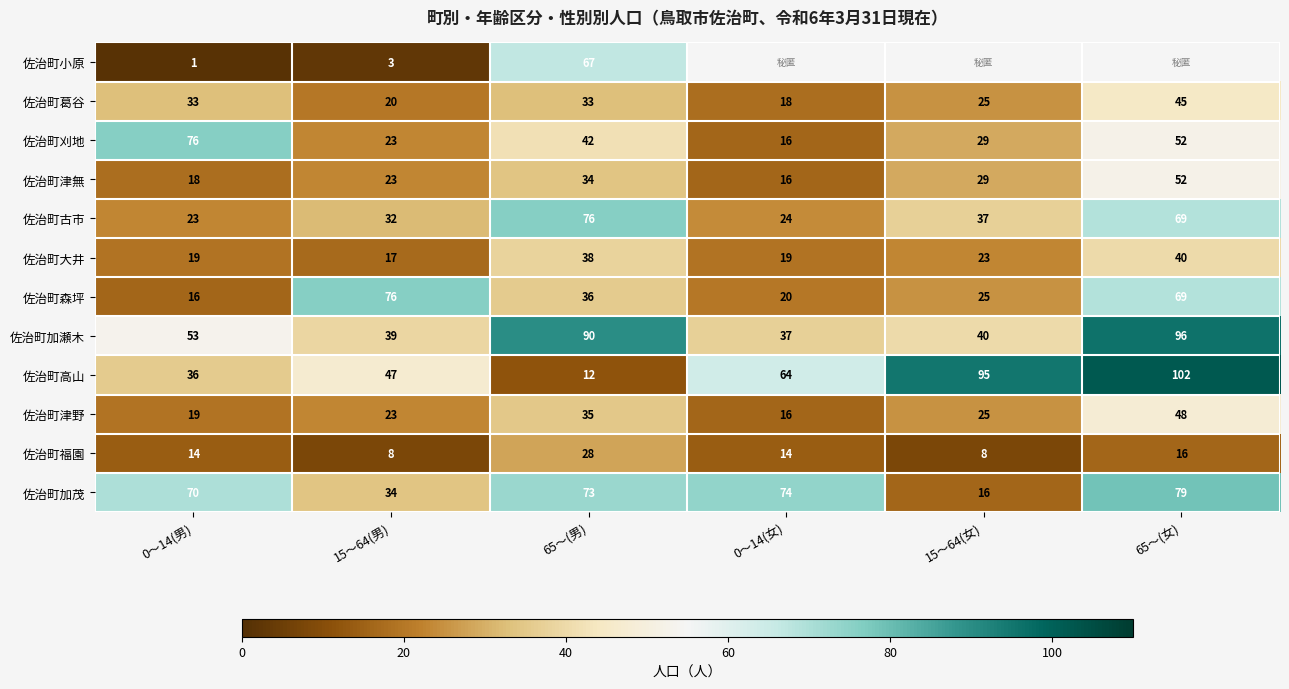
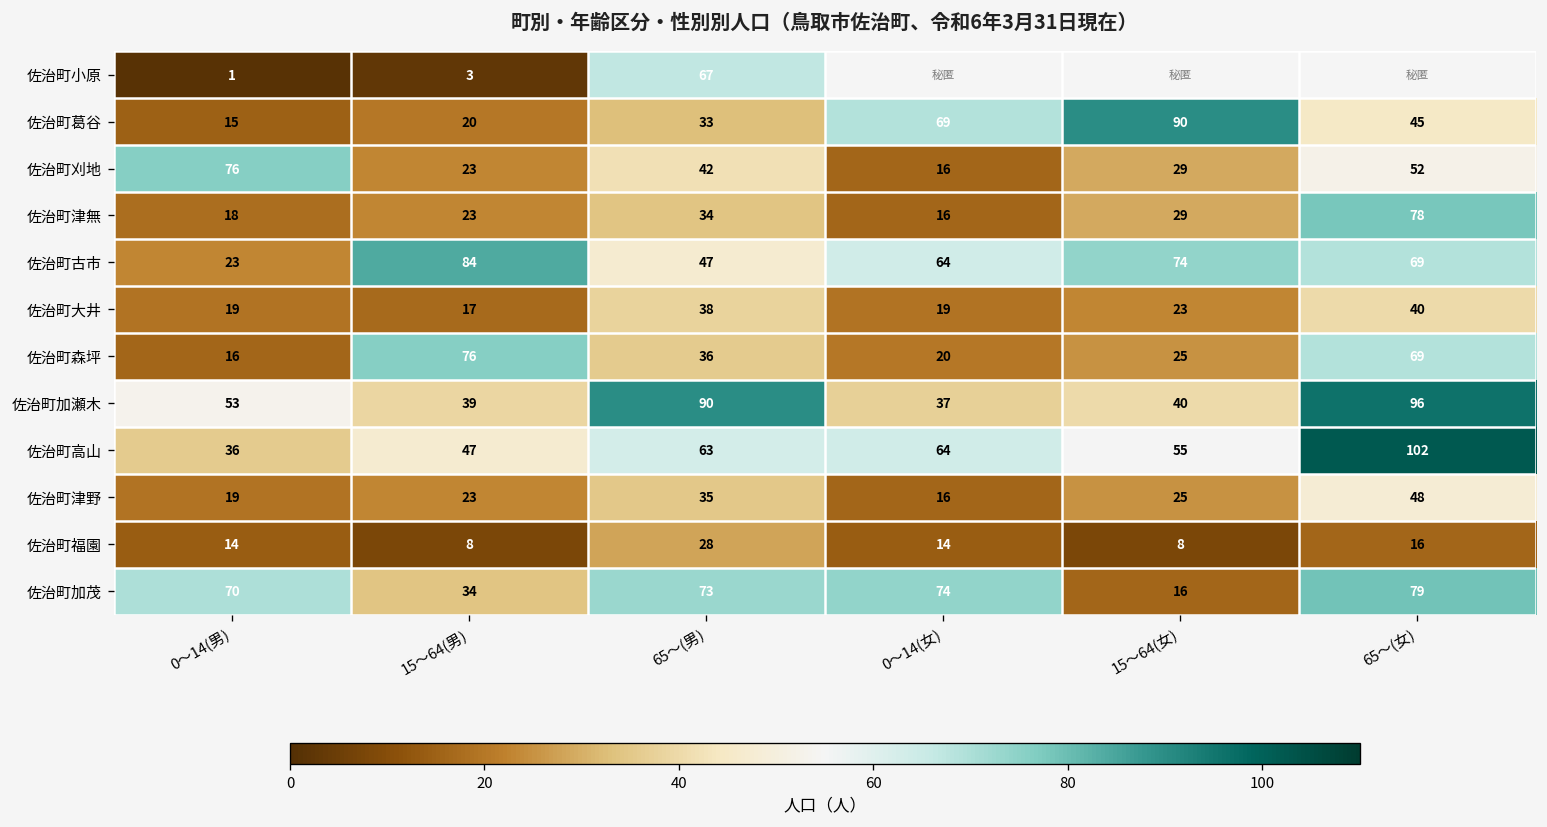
  {
    "佐治町小原": {
      "0～14(男)": 1,
      "15～64(男)": 3,
      "65～(男)": 67
    },
    "佐治町葛谷": {
-     "0～14(男)": 33,
+     "0～14(男)": 15,
      "15～64(男)": 20,
      "65～(男)": 33,
-     "0～14(女)": 18,
-     "15～64(女)": 25,
+     "0～14(女)": 69,
+     "15～64(女)": 90,
      "65～(女)": 45
    },
    "佐治町刈地": {
      "0～14(男)": 76,
      "15～64(男)": 23,
      "65～(男)": 42,
      "0～14(女)": 16,
      "15～64(女)": 29,
      "65～(女)": 52
    },
    "佐治町津無": {
      "0～14(男)": 18,
      "15～64(男)": 23,
      "65～(男)": 34,
      "0～14(女)": 16,
      "15～64(女)": 29,
-     "65～(女)": 52
+     "65～(女)": 78
    },
    "佐治町古市": {
      "0～14(男)": 23,
-     "15～64(男)": 32,
-     "65～(男)": 76,
-     "0～14(女)": 24,
-     "15～64(女)": 37,
+     "15～64(男)": 84,
+     "65～(男)": 47,
+     "0～14(女)": 64,
+     "15～64(女)": 74,
      "65～(女)": 69
    },
    "佐治町大井": {
      "0～14(男)": 19,
      "15～64(男)": 17,
      "65～(男)": 38,
      "0～14(女)": 19,
      "15～64(女)": 23,
      "65～(女)": 40
    },
    "佐治町森坪": {
      "0～14(男)": 16,
      "15～64(男)": 76,
      "65～(男)": 36,
      "0～14(女)": 20,
      "15～64(女)": 25,
      "65～(女)": 69
    },
    "佐治町加瀬木": {
      "0～14(男)": 53,
      "15～64(男)": 39,
      "65～(男)": 90,
      "0～14(女)": 37,
      "15～64(女)": 40,
      "65～(女)": 96
    },
    "佐治町高山": {
      "0～14(男)": 36,
      "15～64(男)": 47,
-     "65～(男)": 12,
+     "65～(男)": 63,
      "0～14(女)": 64,
-     "15～64(女)": 95,
+     "15～64(女)": 55,
      "65～(女)": 102
    },
    "佐治町津野": {
      "0～14(男)": 19,
      "15～64(男)": 23,
      "65～(男)": 35,
      "0～14(女)": 16,
      "15～64(女)": 25,
      "65～(女)": 48
    },
    "佐治町福園": {
      "0～14(男)": 14,
      "15～64(男)": 8,
      "65～(男)": 28,
      "0～14(女)": 14,
      "15～64(女)": 8,
      "65～(女)": 16
    },
    "佐治町加茂": {
      "0～14(男)": 70,
      "15～64(男)": 34,
      "65～(男)": 73,
      "0～14(女)": 74,
      "15～64(女)": 16,
      "65～(女)": 79
    }
  }
